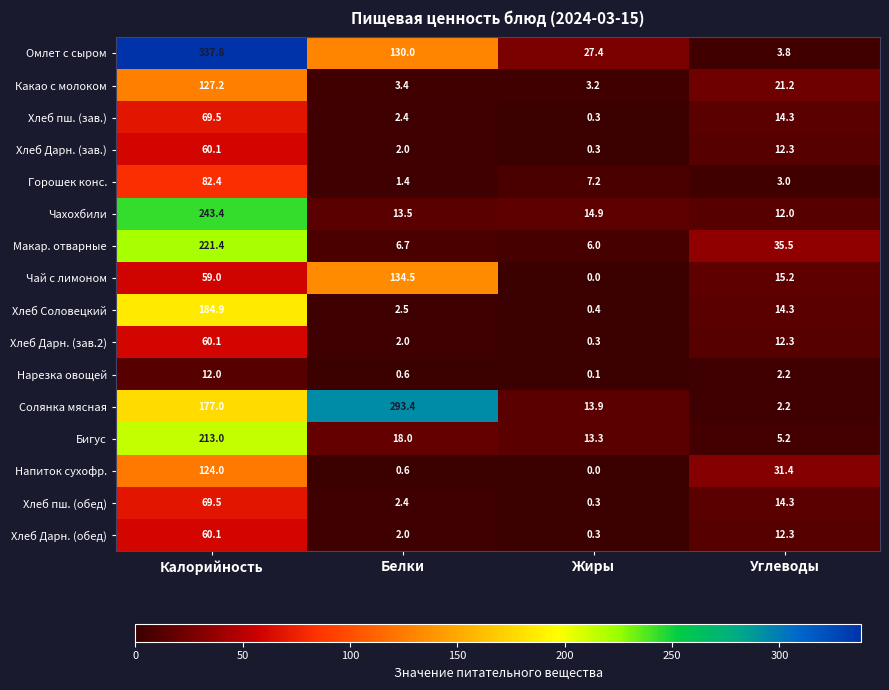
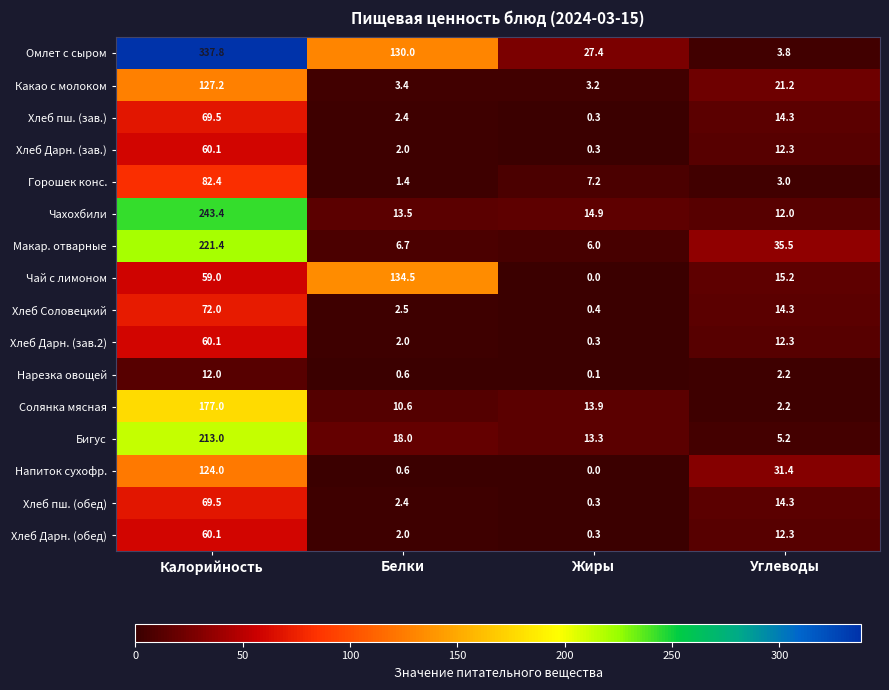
  {
    "Омлет с сыром": {
      "Калорийность": 337.8,
      "Белки": 130.0,
      "Жиры": 27.4,
      "Углеводы": 3.8
    },
    "Какао с молоком": {
      "Калорийность": 127.2,
      "Белки": 3.4,
      "Жиры": 3.2,
      "Углеводы": 21.2
    },
    "Хлеб пш. (зав.)": {
      "Калорийность": 69.5,
      "Белки": 2.4,
      "Жиры": 0.3,
      "Углеводы": 14.3
    },
    "Хлеб Дарн. (зав.)": {
      "Калорийность": 60.1,
      "Белки": 2.0,
      "Жиры": 0.3,
      "Углеводы": 12.3
    },
    "Горошек конс.": {
      "Калорийность": 82.4,
      "Белки": 1.4,
      "Жиры": 7.2,
      "Углеводы": 3.0
    },
    "Чахохбили": {
      "Калорийность": 243.4,
      "Белки": 13.5,
      "Жиры": 14.9,
      "Углеводы": 12.0
    },
    "Макар. отварные": {
      "Калорийность": 221.4,
      "Белки": 6.7,
      "Жиры": 6.0,
      "Углеводы": 35.5
    },
    "Чай с лимоном": {
      "Калорийность": 59.0,
      "Белки": 134.5,
      "Жиры": 0.0,
      "Углеводы": 15.2
    },
    "Хлеб Соловецкий": {
-     "Калорийность": 184.9,
+     "Калорийность": 72.0,
      "Белки": 2.5,
      "Жиры": 0.4,
      "Углеводы": 14.3
    },
    "Хлеб Дарн. (зав.2)": {
      "Калорийность": 60.1,
      "Белки": 2.0,
      "Жиры": 0.3,
      "Углеводы": 12.3
    },
    "Нарезка овощей": {
      "Калорийность": 12.0,
      "Белки": 0.6,
      "Жиры": 0.1,
      "Углеводы": 2.2
    },
    "Солянка мясная": {
      "Калорийность": 177.0,
-     "Белки": 293.4,
+     "Белки": 10.6,
      "Жиры": 13.9,
      "Углеводы": 2.2
    },
    "Бигус": {
      "Калорийность": 213.0,
      "Белки": 18.0,
      "Жиры": 13.3,
      "Углеводы": 5.2
    },
    "Напиток сухофр.": {
      "Калорийность": 124.0,
      "Белки": 0.6,
      "Жиры": 0.0,
      "Углеводы": 31.4
    },
    "Хлеб пш. (обед)": {
      "Калорийность": 69.5,
      "Белки": 2.4,
      "Жиры": 0.3,
      "Углеводы": 14.3
    },
    "Хлеб Дарн. (обед)": {
      "Калорийность": 60.1,
      "Белки": 2.0,
      "Жиры": 0.3,
      "Углеводы": 12.3
    }
  }
